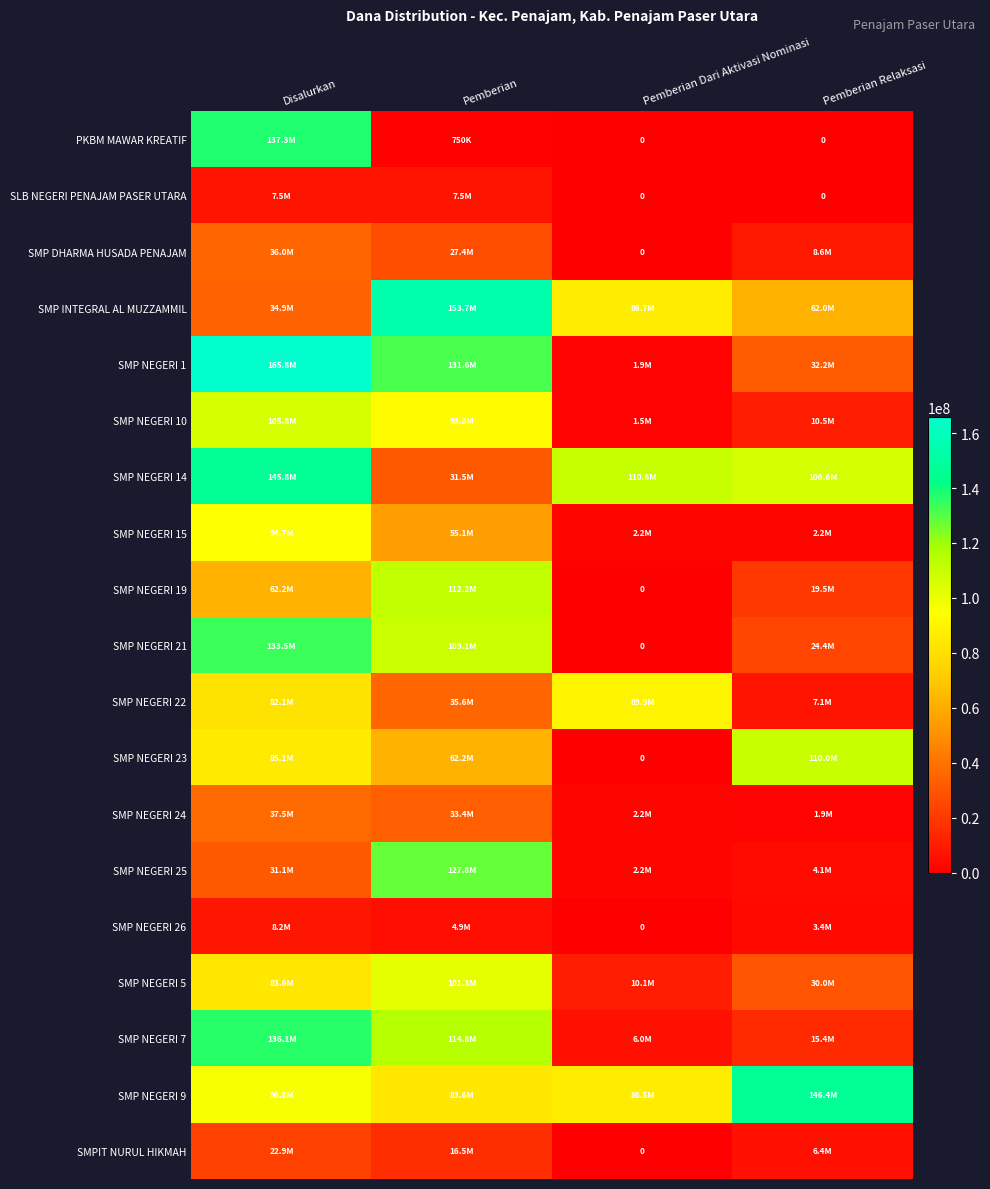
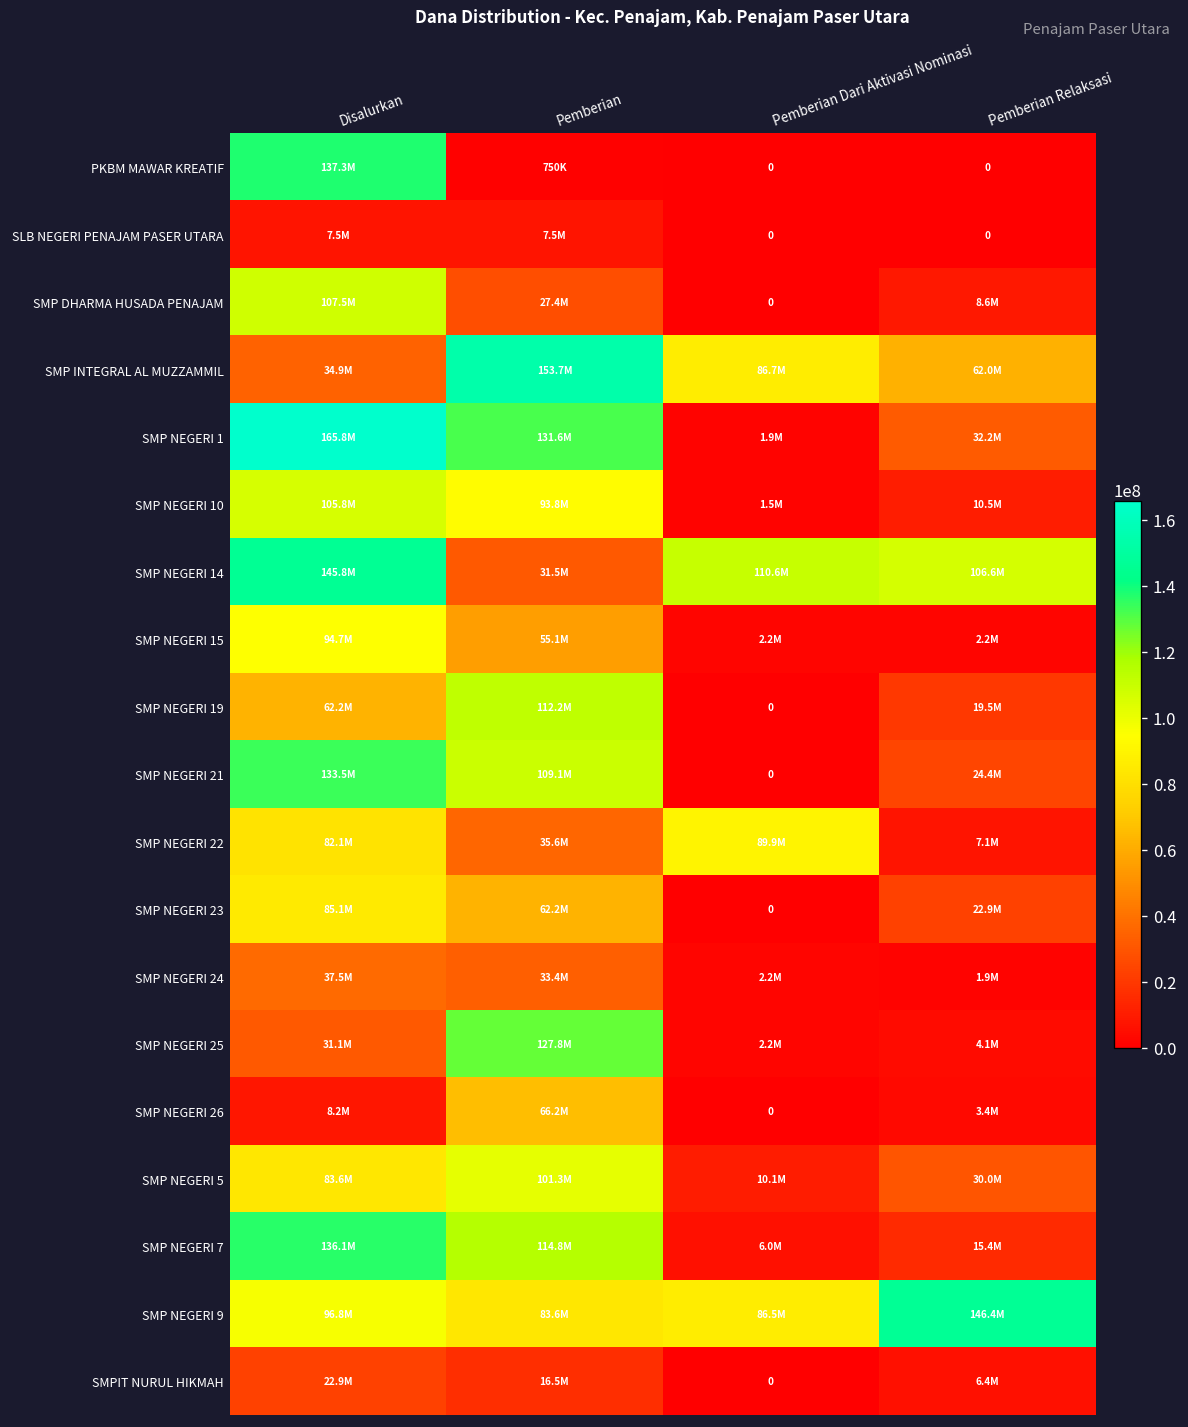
  {
    "PKBM MAWAR KREATIF": {
      "Disalurkan": "137.3M",
      "Pemberian": "750K",
      "Pemberian Dari Aktivasi Nominasi": "0",
      "Pemberian Relaksasi": "0"
    },
    "SLB NEGERI PENAJAM PASER UTARA": {
      "Disalurkan": "7.5M",
      "Pemberian": "7.5M",
      "Pemberian Dari Aktivasi Nominasi": "0",
      "Pemberian Relaksasi": "0"
    },
    "SMP DHARMA HUSADA PENAJAM": {
-     "Disalurkan": "36.0M",
+     "Disalurkan": "107.5M",
      "Pemberian": "27.4M",
      "Pemberian Dari Aktivasi Nominasi": "0",
      "Pemberian Relaksasi": "8.6M"
    },
    "SMP INTEGRAL AL MUZZAMMIL": {
      "Disalurkan": "34.9M",
      "Pemberian": "153.7M",
      "Pemberian Dari Aktivasi Nominasi": "86.7M",
      "Pemberian Relaksasi": "62.0M"
    },
    "SMP NEGERI 1": {
      "Disalurkan": "165.8M",
      "Pemberian": "131.6M",
      "Pemberian Dari Aktivasi Nominasi": "1.9M",
      "Pemberian Relaksasi": "32.2M"
    },
    "SMP NEGERI 10": {
      "Disalurkan": "105.8M",
      "Pemberian": "93.8M",
      "Pemberian Dari Aktivasi Nominasi": "1.5M",
      "Pemberian Relaksasi": "10.5M"
    },
    "SMP NEGERI 14": {
      "Disalurkan": "145.8M",
      "Pemberian": "31.5M",
      "Pemberian Dari Aktivasi Nominasi": "110.6M",
      "Pemberian Relaksasi": "106.6M"
    },
    "SMP NEGERI 15": {
      "Disalurkan": "94.7M",
      "Pemberian": "55.1M",
      "Pemberian Dari Aktivasi Nominasi": "2.2M",
      "Pemberian Relaksasi": "2.2M"
    },
    "SMP NEGERI 19": {
      "Disalurkan": "62.2M",
      "Pemberian": "112.2M",
      "Pemberian Dari Aktivasi Nominasi": "0",
      "Pemberian Relaksasi": "19.5M"
    },
    "SMP NEGERI 21": {
      "Disalurkan": "133.5M",
      "Pemberian": "109.1M",
      "Pemberian Dari Aktivasi Nominasi": "0",
      "Pemberian Relaksasi": "24.4M"
    },
    "SMP NEGERI 22": {
      "Disalurkan": "82.1M",
      "Pemberian": "35.6M",
      "Pemberian Dari Aktivasi Nominasi": "89.9M",
      "Pemberian Relaksasi": "7.1M"
    },
    "SMP NEGERI 23": {
      "Disalurkan": "85.1M",
      "Pemberian": "62.2M",
      "Pemberian Dari Aktivasi Nominasi": "0",
-     "Pemberian Relaksasi": "110.0M"
+     "Pemberian Relaksasi": "22.9M"
    },
    "SMP NEGERI 24": {
      "Disalurkan": "37.5M",
      "Pemberian": "33.4M",
      "Pemberian Dari Aktivasi Nominasi": "2.2M",
      "Pemberian Relaksasi": "1.9M"
    },
    "SMP NEGERI 25": {
      "Disalurkan": "31.1M",
      "Pemberian": "127.8M",
      "Pemberian Dari Aktivasi Nominasi": "2.2M",
      "Pemberian Relaksasi": "4.1M"
    },
    "SMP NEGERI 26": {
      "Disalurkan": "8.2M",
-     "Pemberian": "4.9M",
+     "Pemberian": "66.2M",
      "Pemberian Dari Aktivasi Nominasi": "0",
      "Pemberian Relaksasi": "3.4M"
    },
    "SMP NEGERI 5": {
      "Disalurkan": "83.6M",
      "Pemberian": "101.3M",
      "Pemberian Dari Aktivasi Nominasi": "10.1M",
      "Pemberian Relaksasi": "30.0M"
    },
    "SMP NEGERI 7": {
      "Disalurkan": "136.1M",
      "Pemberian": "114.8M",
      "Pemberian Dari Aktivasi Nominasi": "6.0M",
      "Pemberian Relaksasi": "15.4M"
    },
    "SMP NEGERI 9": {
      "Disalurkan": "96.8M",
      "Pemberian": "83.6M",
      "Pemberian Dari Aktivasi Nominasi": "86.5M",
      "Pemberian Relaksasi": "146.4M"
    },
    "SMPIT NURUL HIKMAH": {
      "Disalurkan": "22.9M",
      "Pemberian": "16.5M",
      "Pemberian Dari Aktivasi Nominasi": "0",
      "Pemberian Relaksasi": "6.4M"
    }
  }
